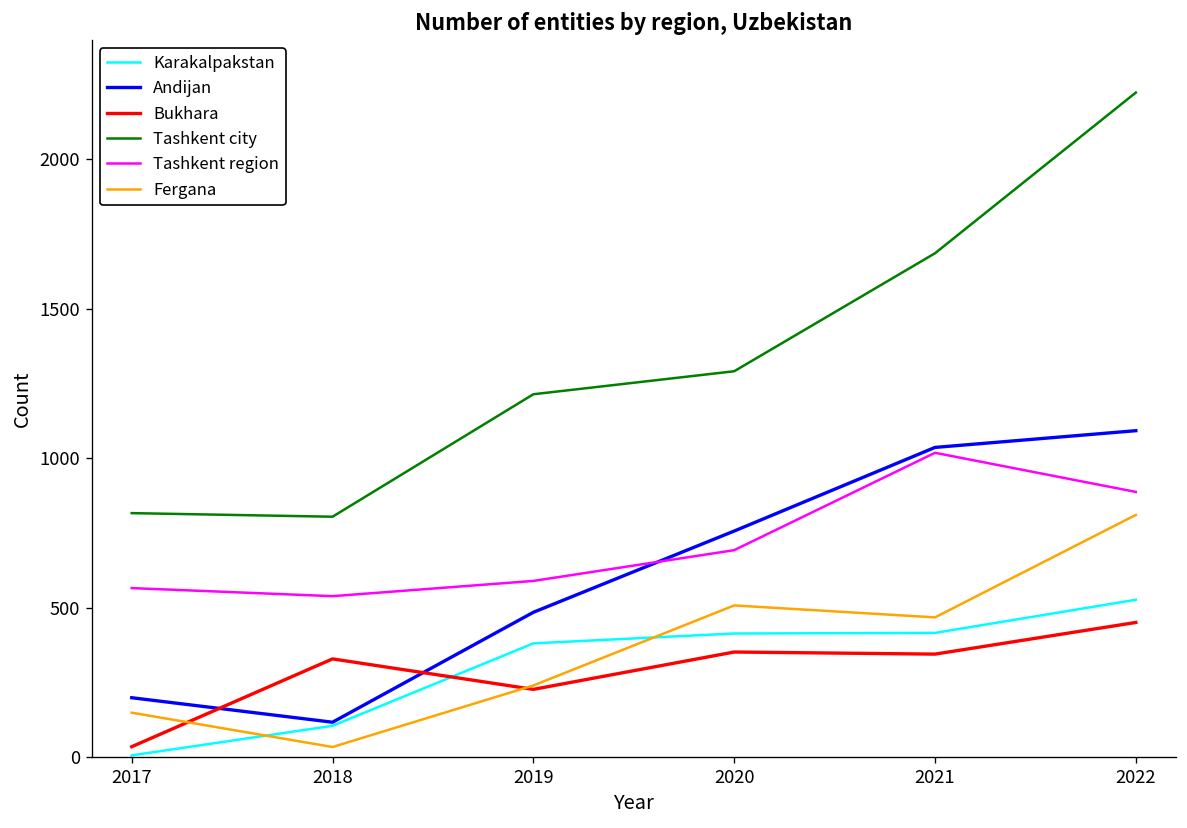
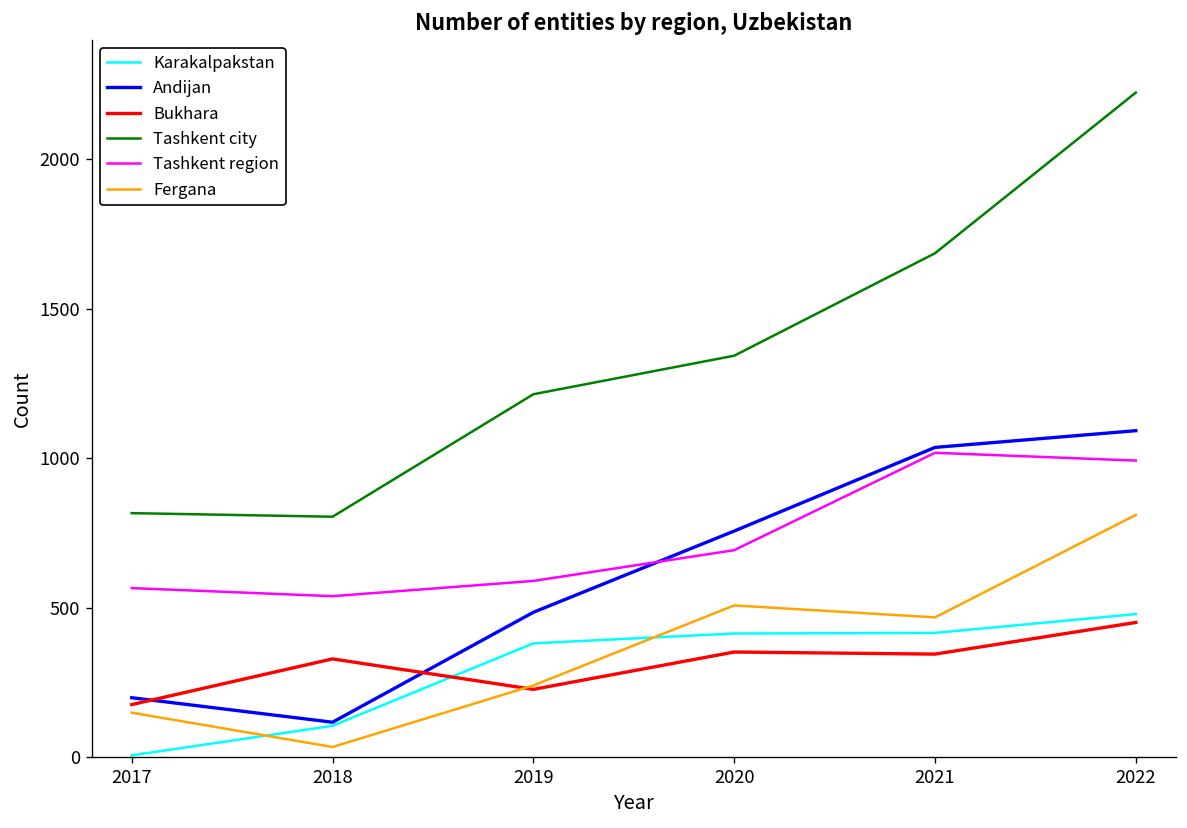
  {
    "Karakalpakstan": {
      "2017": 10,
      "2018": 100,
      "2019": 380,
      "2020": 410,
      "2021": 420,
-     "2022": 530
+     "2022": 480
    },
    "Andijan": {
      "2017": 200,
      "2018": 120,
      "2019": 480,
      "2020": 760,
      "2021": 1040,
      "2022": 1090
    },
    "Bukhara": {
-     "2017": 30,
+     "2017": 180,
      "2018": 330,
      "2019": 230,
      "2020": 350,
      "2021": 340,
      "2022": 450
    },
    "Tashkent city": {
      "2017": 820,
      "2018": 800,
      "2019": 1210,
-     "2020": 1290,
+     "2020": 1340,
      "2021": 1690,
      "2022": 2220
    },
    "Tashkent region": {
      "2017": 570,
      "2018": 540,
      "2019": 590,
      "2020": 690,
      "2021": 1020,
-     "2022": 890
+     "2022": 990
    },
    "Fergana": {
      "2017": 150,
      "2018": 30,
      "2019": 240,
      "2020": 510,
      "2021": 470,
      "2022": 810
    }
  }
